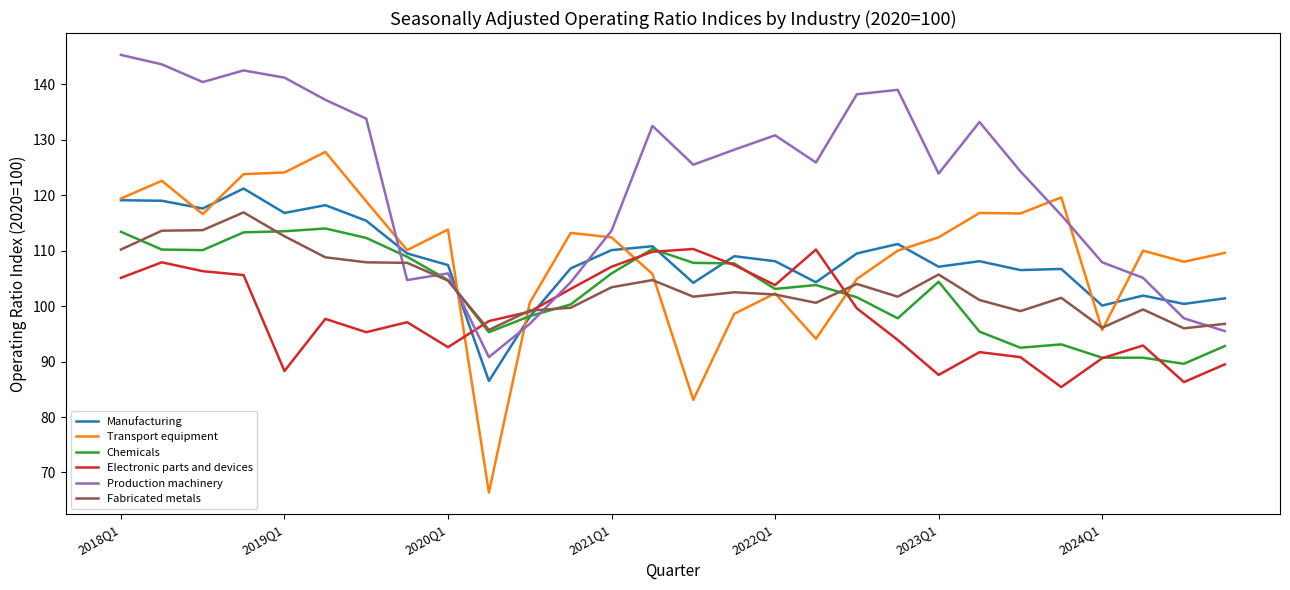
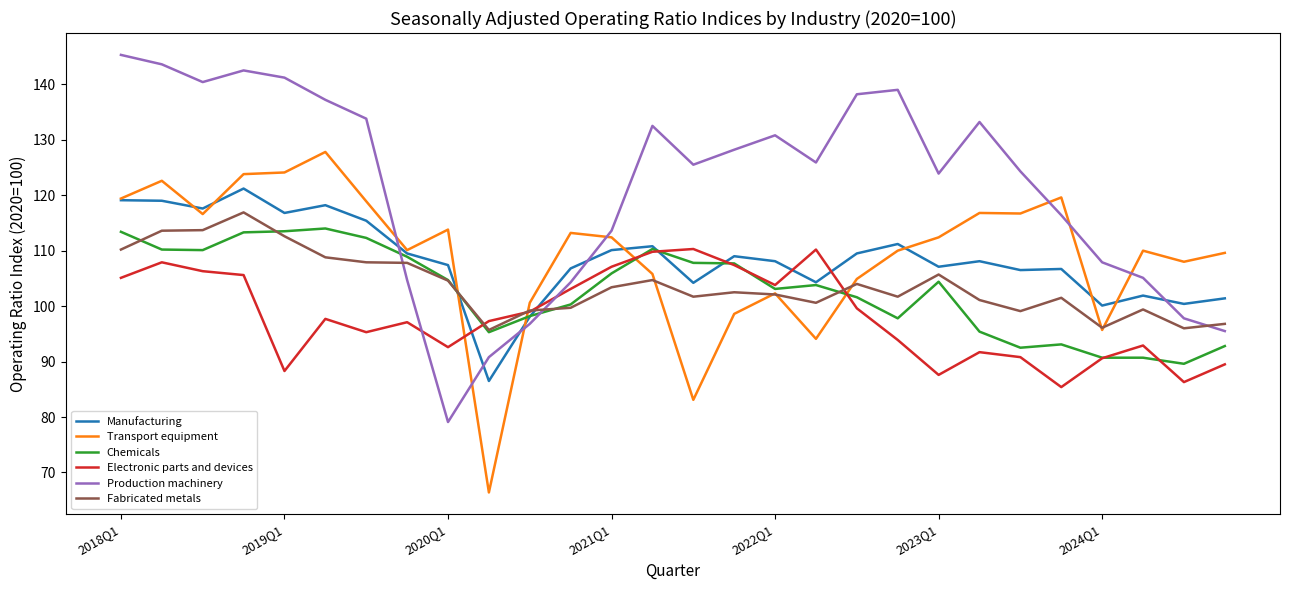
  {
    "Manufacturing": {
      "2019Q1": 117,
      "2020Q1": 107,
      "2021Q1": 110,
      "2022Q1": 108,
      "2023Q1": 107,
      "2024Q1": 100
    },
    "Transport equipment": {
      "2019Q1": 124,
      "2020Q1": 114,
      "2021Q1": 112,
      "2023Q1": 112
    },
    "Chemicals": {
      "2018Q1": 113,
      "2019Q1": 114,
      "2021Q1": 106,
      "2022Q1": 103,
      "2023Q1": 104
    },
    "Electronic parts and devices": {
      "2018Q1": 105,
      "2019Q1": 88,
      "2020Q1": 93,
      "2021Q1": 107,
      "2022Q1": 104,
      "2023Q1": 88
    },
    "Production machinery": {
      "2018Q1": 145,
      "2019Q1": 141,
-     "2020Q1": 106,
+     "2020Q1": 79,
      "2021Q1": 114,
      "2022Q1": 131,
      "2023Q1": 124,
      "2024Q1": 108
    },
    "Fabricated metals": {
      "2018Q1": 110,
      "2019Q1": 113,
      "2021Q1": 103,
      "2023Q1": 106
    }
  }
